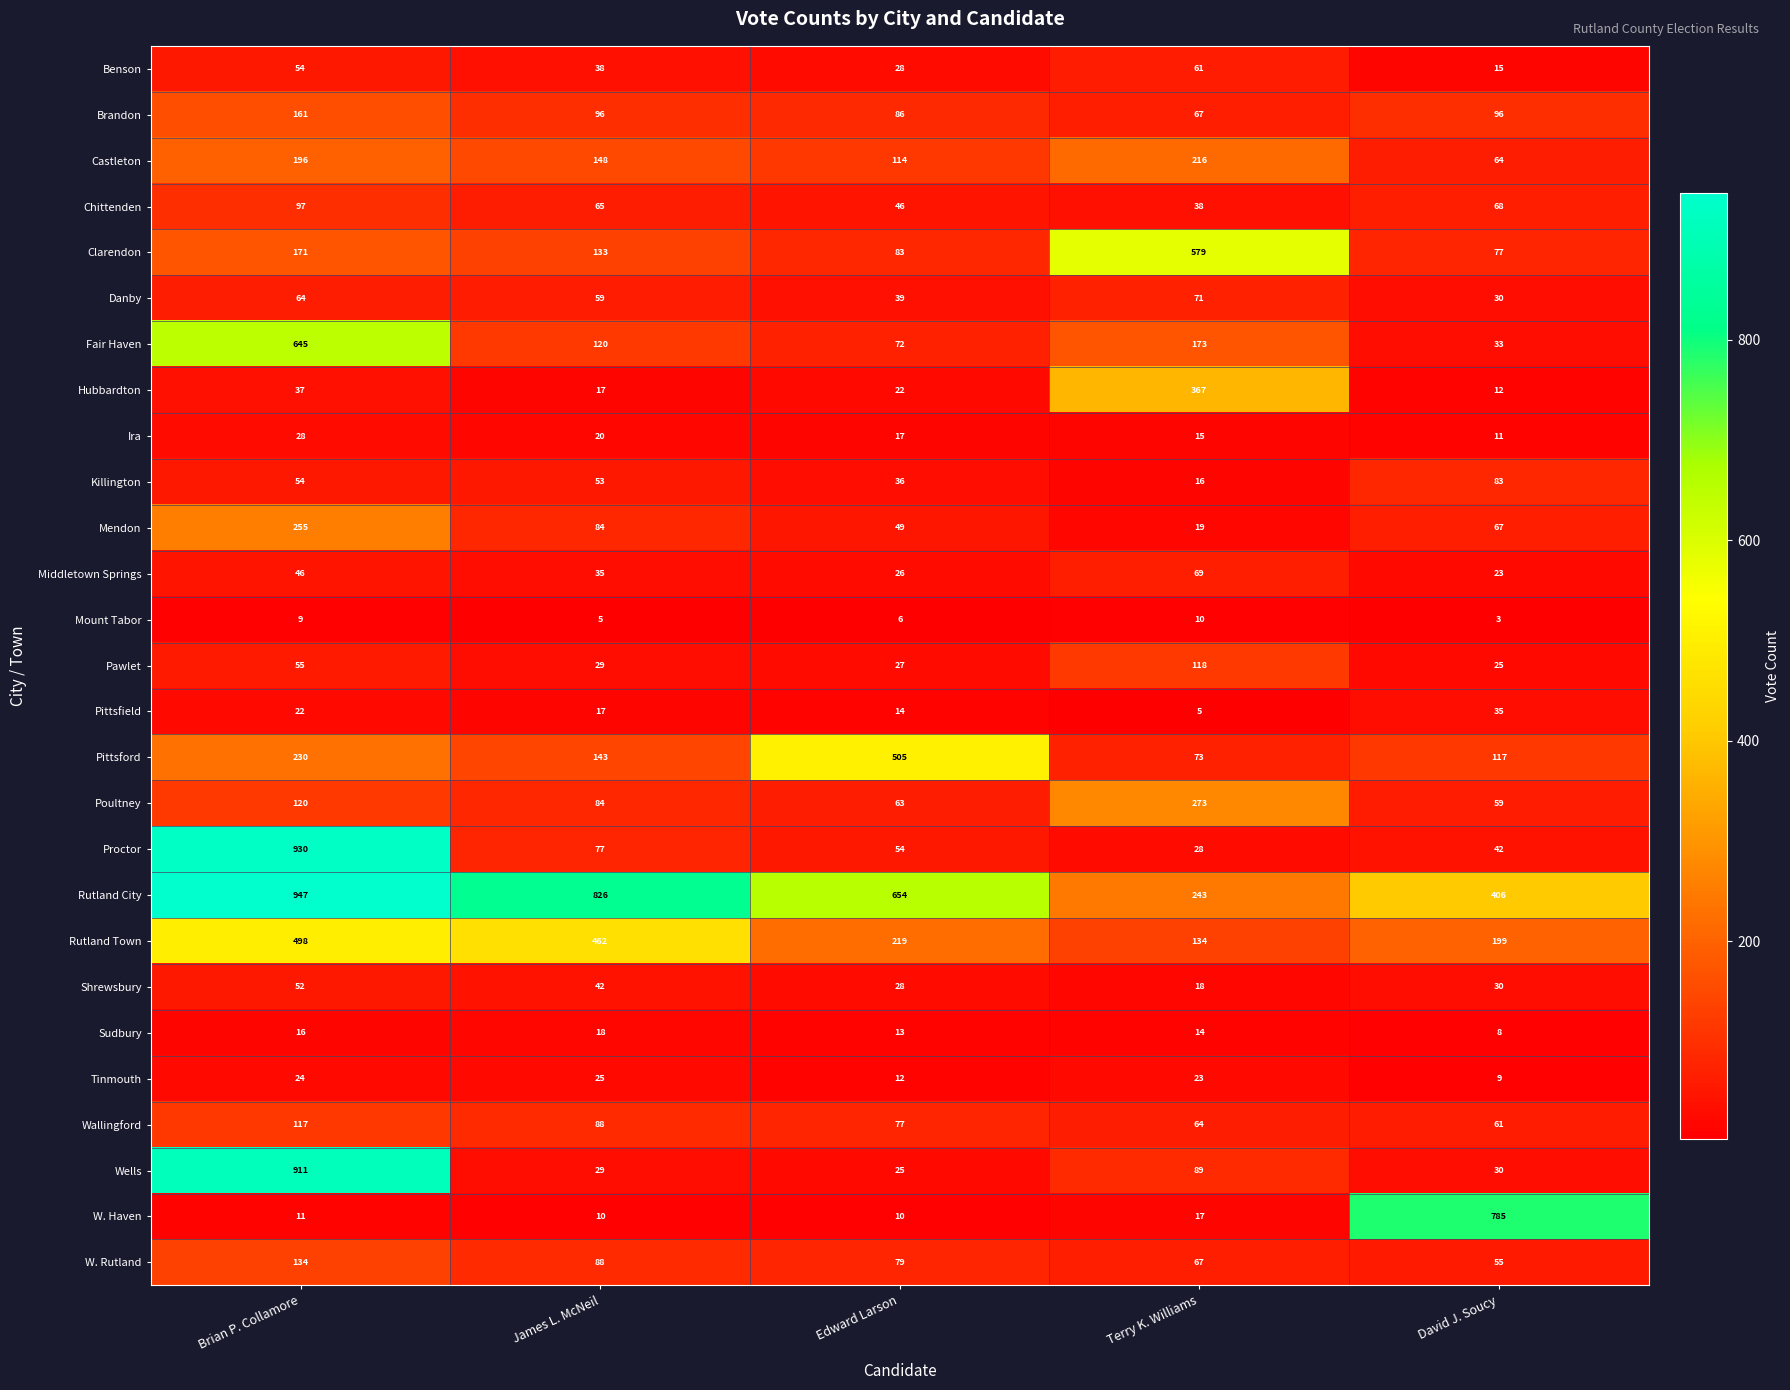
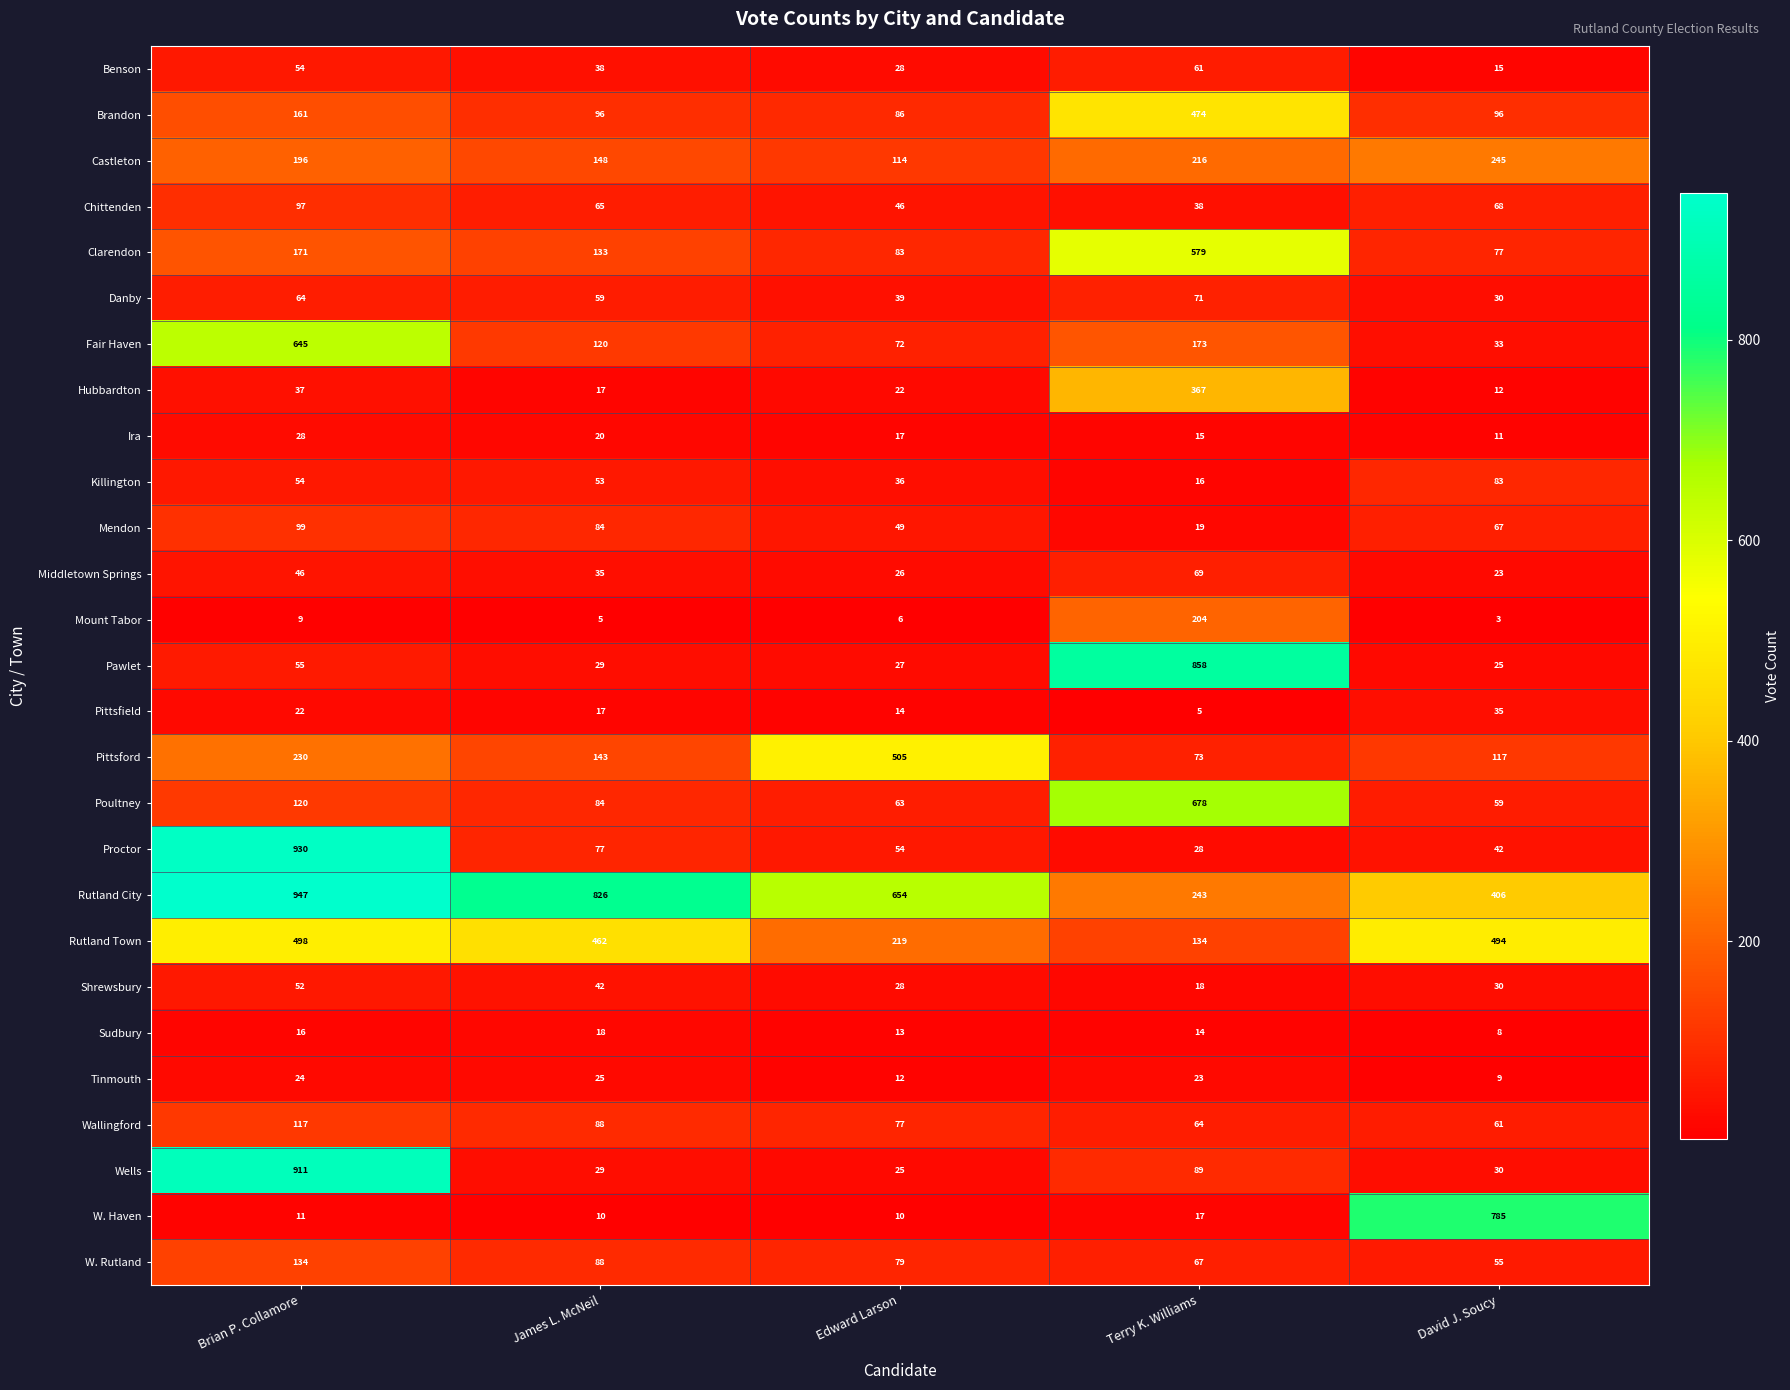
  {
    "Benson": {
      "Brian P. Collamore": 54,
      "James L. McNeil": 38,
      "Edward Larson": 28,
      "Terry K. Williams": 61,
      "David J. Soucy": 15
    },
    "Brandon": {
      "Brian P. Collamore": 161,
      "James L. McNeil": 96,
      "Edward Larson": 86,
-     "Terry K. Williams": 67,
+     "Terry K. Williams": 474,
      "David J. Soucy": 96
    },
    "Castleton": {
      "Brian P. Collamore": 196,
      "James L. McNeil": 148,
      "Edward Larson": 114,
      "Terry K. Williams": 216,
-     "David J. Soucy": 64
+     "David J. Soucy": 245
    },
    "Chittenden": {
      "Brian P. Collamore": 97,
      "James L. McNeil": 65,
      "Edward Larson": 46,
      "Terry K. Williams": 38,
      "David J. Soucy": 68
    },
    "Clarendon": {
      "Brian P. Collamore": 171,
      "James L. McNeil": 133,
      "Edward Larson": 83,
      "Terry K. Williams": 579,
      "David J. Soucy": 77
    },
    "Danby": {
      "Brian P. Collamore": 64,
      "James L. McNeil": 59,
      "Edward Larson": 39,
      "Terry K. Williams": 71,
      "David J. Soucy": 30
    },
    "Fair Haven": {
      "Brian P. Collamore": 645,
      "James L. McNeil": 120,
      "Edward Larson": 72,
      "Terry K. Williams": 173,
      "David J. Soucy": 33
    },
    "Hubbardton": {
      "Brian P. Collamore": 37,
      "James L. McNeil": 17,
      "Edward Larson": 22,
      "Terry K. Williams": 367,
      "David J. Soucy": 12
    },
    "Ira": {
      "Brian P. Collamore": 28,
      "James L. McNeil": 20,
      "Edward Larson": 17,
      "Terry K. Williams": 15,
      "David J. Soucy": 11
    },
    "Killington": {
      "Brian P. Collamore": 54,
      "James L. McNeil": 53,
      "Edward Larson": 36,
      "Terry K. Williams": 16,
      "David J. Soucy": 83
    },
    "Mendon": {
-     "Brian P. Collamore": 255,
+     "Brian P. Collamore": 99,
      "James L. McNeil": 84,
      "Edward Larson": 49,
      "Terry K. Williams": 19,
      "David J. Soucy": 67
    },
    "Middletown Springs": {
      "Brian P. Collamore": 46,
      "James L. McNeil": 35,
      "Edward Larson": 26,
      "Terry K. Williams": 69,
      "David J. Soucy": 23
    },
    "Mount Tabor": {
      "Brian P. Collamore": 9,
      "James L. McNeil": 5,
      "Edward Larson": 6,
-     "Terry K. Williams": 10,
+     "Terry K. Williams": 204,
      "David J. Soucy": 3
    },
    "Pawlet": {
      "Brian P. Collamore": 55,
      "James L. McNeil": 29,
      "Edward Larson": 27,
-     "Terry K. Williams": 118,
+     "Terry K. Williams": 858,
      "David J. Soucy": 25
    },
    "Pittsfield": {
      "Brian P. Collamore": 22,
      "James L. McNeil": 17,
      "Edward Larson": 14,
      "Terry K. Williams": 5,
      "David J. Soucy": 35
    },
    "Pittsford": {
      "Brian P. Collamore": 230,
      "James L. McNeil": 143,
      "Edward Larson": 505,
      "Terry K. Williams": 73,
      "David J. Soucy": 117
    },
    "Poultney": {
      "Brian P. Collamore": 120,
      "James L. McNeil": 84,
      "Edward Larson": 63,
-     "Terry K. Williams": 273,
+     "Terry K. Williams": 678,
      "David J. Soucy": 59
    },
    "Proctor": {
      "Brian P. Collamore": 930,
      "James L. McNeil": 77,
      "Edward Larson": 54,
      "Terry K. Williams": 28,
      "David J. Soucy": 42
    },
    "Rutland City": {
      "Brian P. Collamore": 947,
      "James L. McNeil": 826,
      "Edward Larson": 654,
      "Terry K. Williams": 243,
      "David J. Soucy": 406
    },
    "Rutland Town": {
      "Brian P. Collamore": 498,
      "James L. McNeil": 462,
      "Edward Larson": 219,
      "Terry K. Williams": 134,
-     "David J. Soucy": 199
+     "David J. Soucy": 494
    },
    "Shrewsbury": {
      "Brian P. Collamore": 52,
      "James L. McNeil": 42,
      "Edward Larson": 28,
      "Terry K. Williams": 18,
      "David J. Soucy": 30
    },
    "Sudbury": {
      "Brian P. Collamore": 16,
      "James L. McNeil": 18,
      "Edward Larson": 13,
      "Terry K. Williams": 14,
      "David J. Soucy": 8
    },
    "Tinmouth": {
      "Brian P. Collamore": 24,
      "James L. McNeil": 25,
      "Edward Larson": 12,
      "Terry K. Williams": 23,
      "David J. Soucy": 9
    },
    "Wallingford": {
      "Brian P. Collamore": 117,
      "James L. McNeil": 88,
      "Edward Larson": 77,
      "Terry K. Williams": 64,
      "David J. Soucy": 61
    },
    "Wells": {
      "Brian P. Collamore": 911,
      "James L. McNeil": 29,
      "Edward Larson": 25,
      "Terry K. Williams": 89,
      "David J. Soucy": 30
    },
    "W. Haven": {
      "Brian P. Collamore": 11,
      "James L. McNeil": 10,
      "Edward Larson": 10,
      "Terry K. Williams": 17,
      "David J. Soucy": 785
    },
    "W. Rutland": {
      "Brian P. Collamore": 134,
      "James L. McNeil": 88,
      "Edward Larson": 79,
      "Terry K. Williams": 67,
      "David J. Soucy": 55
    }
  }
